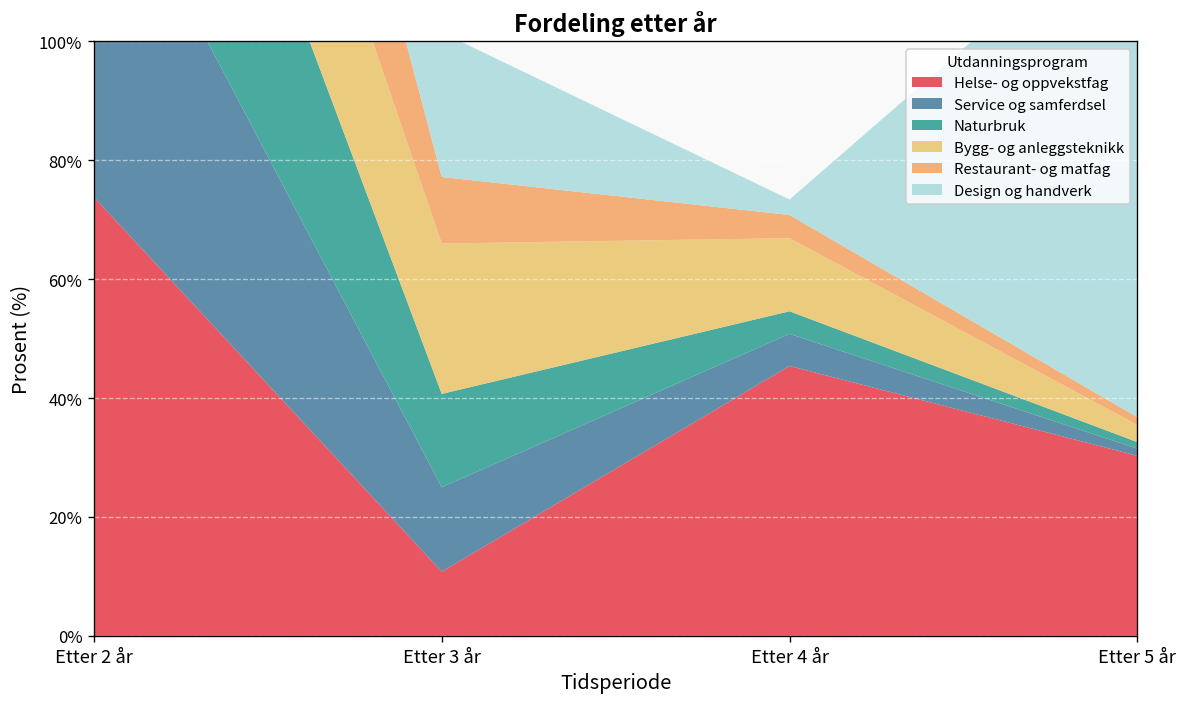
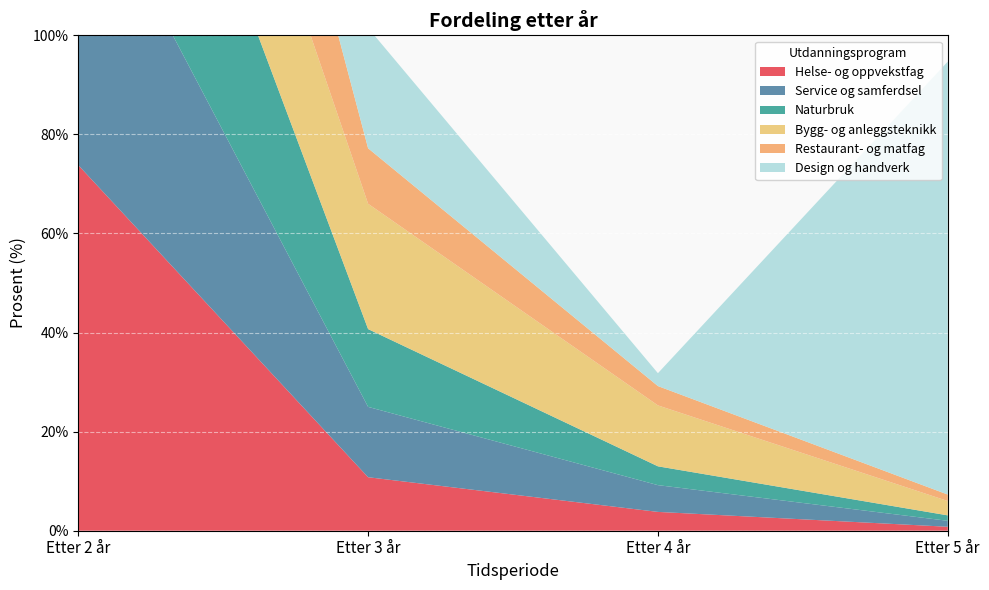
  {
    "Helse- og oppvekstfag": {
      "Etter 2 år": "74%",
      "Etter 3 år": "11%",
-     "Etter 4 år": "45%",
-     "Etter 5 år": "30%"
+     "Etter 4 år": "4%",
+     "Etter 5 år": "1%"
    },
    "Design og handverk": {
      "Etter 4 år": "3%"
    }
  }
